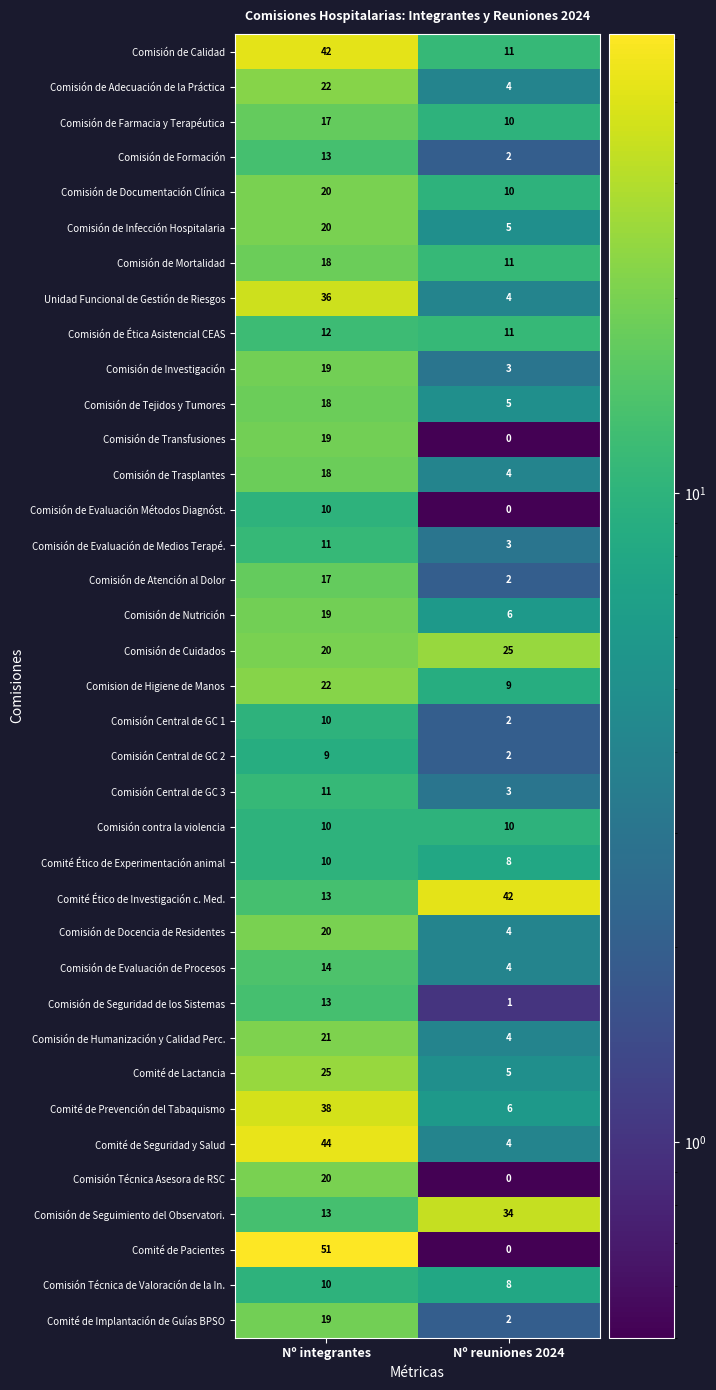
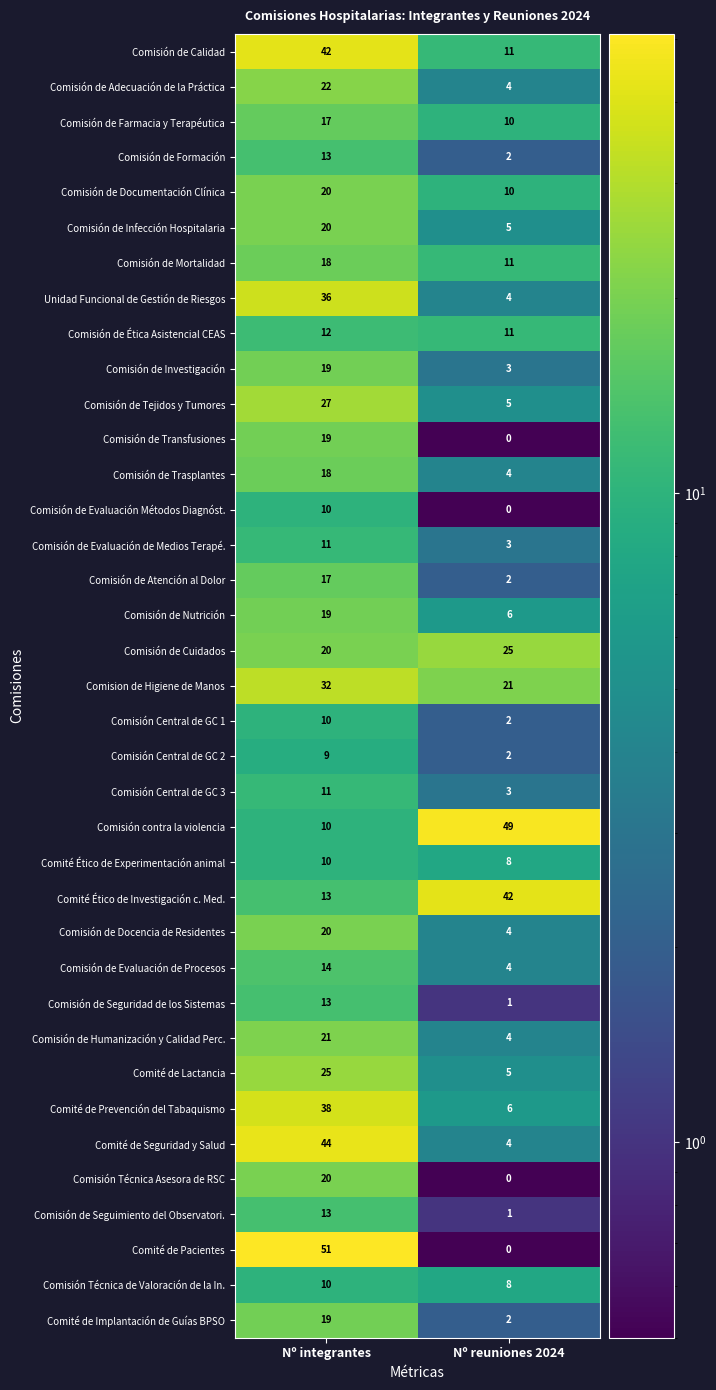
  {
    "Comisión de Calidad": {
      "Nº integrantes": 42,
      "Nº reuniones 2024": 11
    },
    "Comisión de Adecuación de la Práctica": {
      "Nº integrantes": 22,
      "Nº reuniones 2024": 4
    },
    "Comisión de Farmacia y Terapéutica": {
      "Nº integrantes": 17,
      "Nº reuniones 2024": 10
    },
    "Comisión de Formación": {
      "Nº integrantes": 13,
      "Nº reuniones 2024": 2
    },
    "Comisión de Documentación Clínica": {
      "Nº integrantes": 20,
      "Nº reuniones 2024": 10
    },
    "Comisión de Infección Hospitalaria": {
      "Nº integrantes": 20,
      "Nº reuniones 2024": 5
    },
    "Comisión de Mortalidad": {
      "Nº integrantes": 18,
      "Nº reuniones 2024": 11
    },
    "Unidad Funcional de Gestión de Riesgos": {
      "Nº integrantes": 36,
      "Nº reuniones 2024": 4
    },
    "Comisión de Ética Asistencial CEAS": {
      "Nº integrantes": 12,
      "Nº reuniones 2024": 11
    },
    "Comisión de Investigación": {
      "Nº integrantes": 19,
      "Nº reuniones 2024": 3
    },
    "Comisión de Tejidos y Tumores": {
-     "Nº integrantes": 18,
+     "Nº integrantes": 27,
      "Nº reuniones 2024": 5
    },
    "Comisión de Transfusiones": {
      "Nº integrantes": 19,
      "Nº reuniones 2024": 0
    },
    "Comisión de Trasplantes": {
      "Nº integrantes": 18,
      "Nº reuniones 2024": 4
    },
    "Comisión de Evaluación Métodos Diagnóst.": {
      "Nº integrantes": 10,
      "Nº reuniones 2024": 0
    },
    "Comisión de Evaluación de Medios Terapé.": {
      "Nº integrantes": 11,
      "Nº reuniones 2024": 3
    },
    "Comisión de Atención al Dolor": {
      "Nº integrantes": 17,
      "Nº reuniones 2024": 2
    },
    "Comisión de Nutrición": {
      "Nº integrantes": 19,
      "Nº reuniones 2024": 6
    },
    "Comisión de Cuidados": {
      "Nº integrantes": 20,
      "Nº reuniones 2024": 25
    },
    "Comision de Higiene de Manos": {
-     "Nº integrantes": 22,
-     "Nº reuniones 2024": 9
+     "Nº integrantes": 32,
+     "Nº reuniones 2024": 21
    },
    "Comisión Central de GC 1": {
      "Nº integrantes": 10,
      "Nº reuniones 2024": 2
    },
    "Comisión Central de GC 2": {
      "Nº integrantes": 9,
      "Nº reuniones 2024": 2
    },
    "Comisión Central de GC 3": {
      "Nº integrantes": 11,
      "Nº reuniones 2024": 3
    },
    "Comisión contra la violencia": {
      "Nº integrantes": 10,
-     "Nº reuniones 2024": 10
+     "Nº reuniones 2024": 49
    },
    "Comité Ético de Experimentación animal": {
      "Nº integrantes": 10,
      "Nº reuniones 2024": 8
    },
    "Comité Ético de Investigación c. Med.": {
      "Nº integrantes": 13,
      "Nº reuniones 2024": 42
    },
    "Comisión de Docencia de Residentes": {
      "Nº integrantes": 20,
      "Nº reuniones 2024": 4
    },
    "Comisión de Evaluación de Procesos": {
      "Nº integrantes": 14,
      "Nº reuniones 2024": 4
    },
    "Comisión de Seguridad de los Sistemas": {
      "Nº integrantes": 13,
      "Nº reuniones 2024": 1
    },
    "Comisión de Humanización y Calidad Perc.": {
      "Nº integrantes": 21,
      "Nº reuniones 2024": 4
    },
    "Comité de Lactancia": {
      "Nº integrantes": 25,
      "Nº reuniones 2024": 5
    },
    "Comité de Prevención del Tabaquismo": {
      "Nº integrantes": 38,
      "Nº reuniones 2024": 6
    },
    "Comité de Seguridad y Salud": {
      "Nº integrantes": 44,
      "Nº reuniones 2024": 4
    },
    "Comisión Técnica Asesora de RSC": {
      "Nº integrantes": 20,
      "Nº reuniones 2024": 0
    },
    "Comisión de Seguimiento del Observatori.": {
      "Nº integrantes": 13,
-     "Nº reuniones 2024": 34
+     "Nº reuniones 2024": 1
    },
    "Comité de Pacientes": {
      "Nº integrantes": 51,
      "Nº reuniones 2024": 0
    },
    "Comisión Técnica de Valoración de la In.": {
      "Nº integrantes": 10,
      "Nº reuniones 2024": 8
    },
    "Comité de Implantación de Guías BPSO": {
      "Nº integrantes": 19,
      "Nº reuniones 2024": 2
    }
  }
